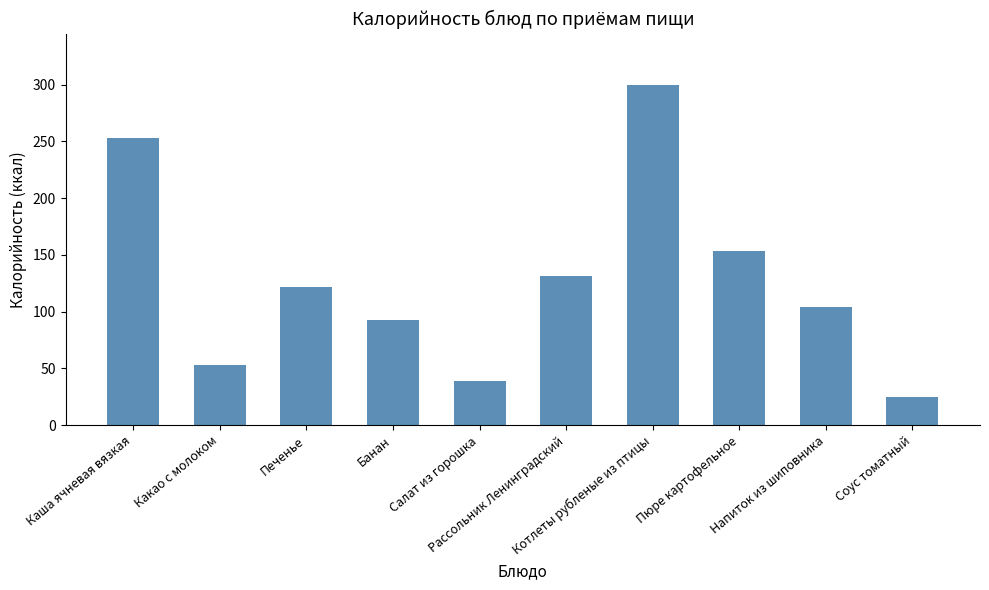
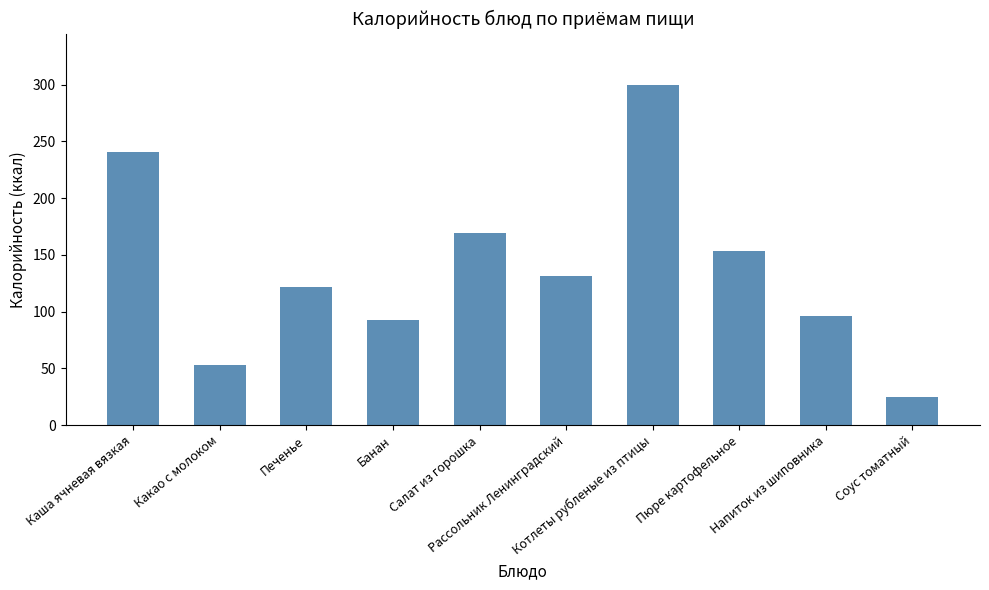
  {
-   "Каша ячневая вязкая": 253,
+   "Каша ячневая вязкая": 241,
    "Какао с молоком": 53,
    "Печенье": 122,
    "Банан": 93,
-   "Салат из горошка": 39,
+   "Салат из горошка": 169,
    "Рассольник Ленинградский": 131,
    "Котлеты рубленые из птицы": 300,
    "Пюре картофельное": 153,
-   "Напиток из шиповника": 104,
+   "Напиток из шиповника": 96,
    "Соус томатный": 25
  }
